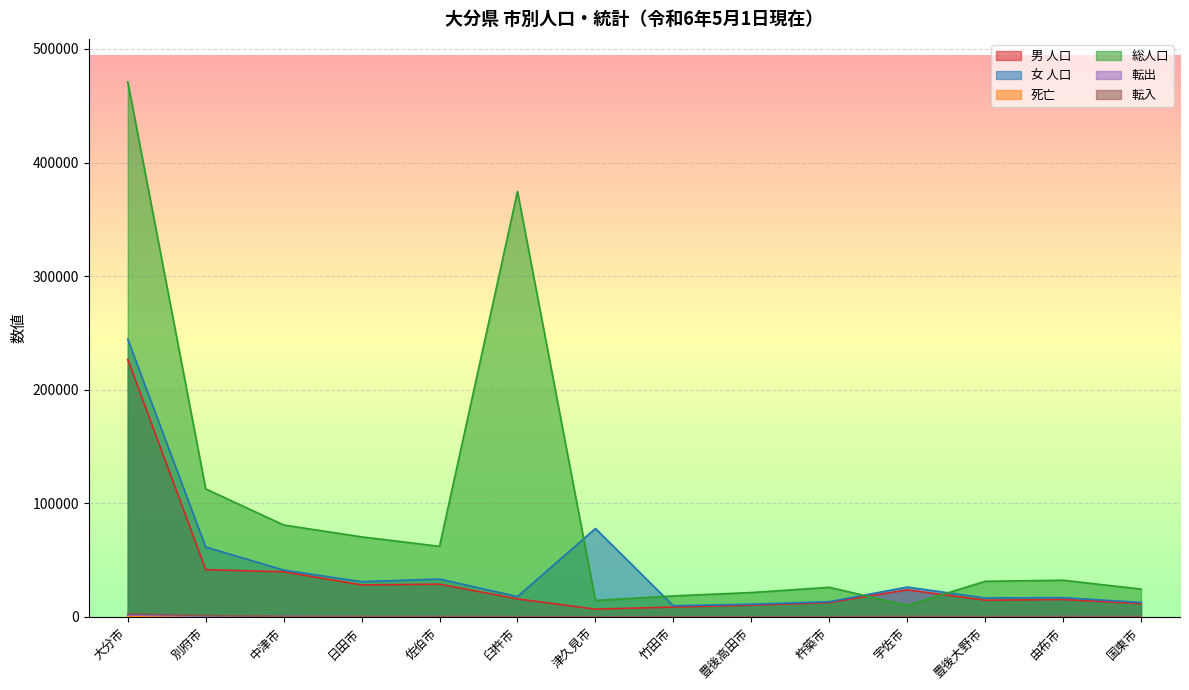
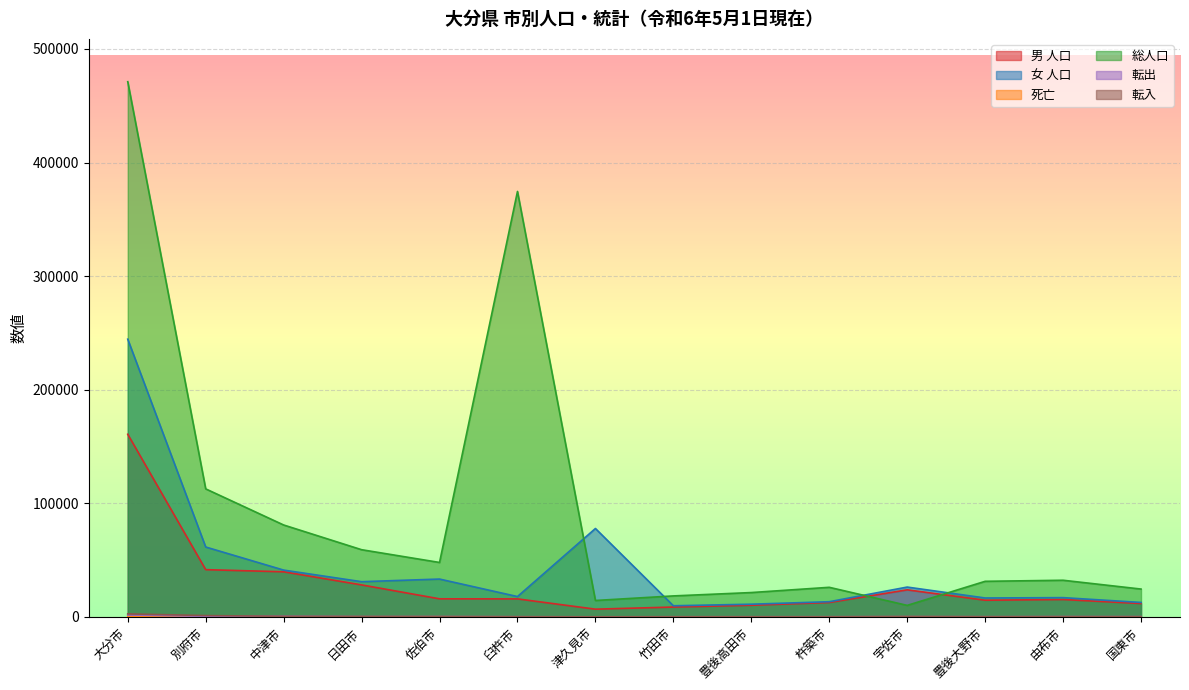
  {
    "男 人口": {
-     "大分市": 227000,
+     "大分市": 161000,
      "別府市": 42000,
      "日田市": 28000,
-     "佐伯市": 29000,
+     "佐伯市": 16000,
      "津久見市": 7000,
      "宇佐市": 24000
    },
    "女 人口": {
      "大分市": 244000,
      "別府市": 62000,
      "日田市": 31000,
      "佐伯市": 33000,
      "津久見市": 78000,
      "宇佐市": 26000
    },
    "総人口": {
      "大分市": 471000,
      "別府市": 113000,
      "中津市": 81000,
-     "日田市": 70000,
-     "佐伯市": 62000,
+     "日田市": 59000,
+     "佐伯市": 48000,
      "臼杵市": 375000,
      "津久見市": 14000,
      "竹田市": 18000,
      "豊後高田市": 21000,
      "杵築市": 26000,
      "宇佐市": 10000,
      "豊後大野市": 31000,
      "由布市": 32000,
      "国東市": 25000
    }
  }
